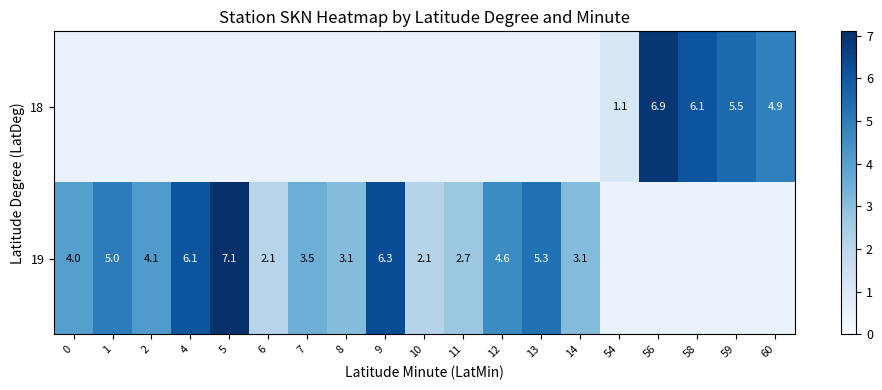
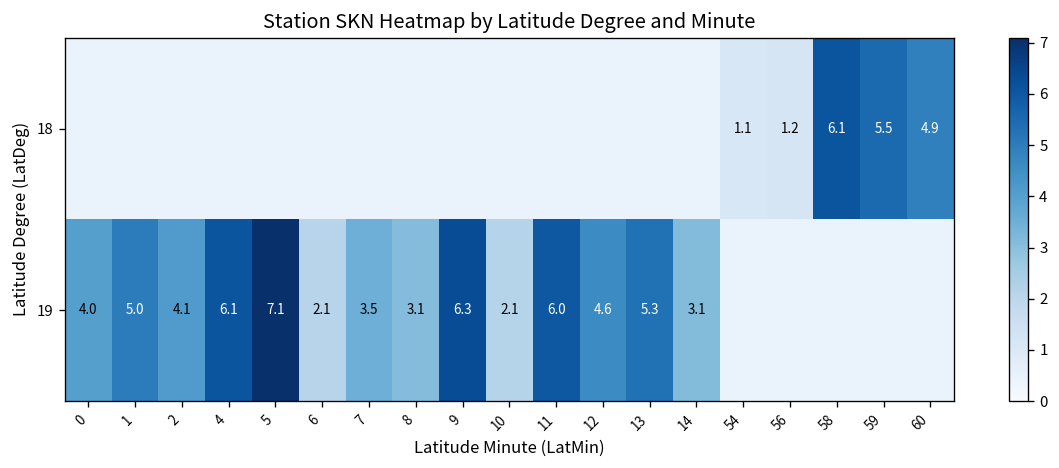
  {
    "18": {
      "54": 1.1,
-     "56": 6.9,
+     "56": 1.2,
      "58": 6.1,
      "59": 5.5,
      "60": 4.9
    },
    "19": {
      "0": 4.0,
      "1": 5.0,
      "2": 4.1,
      "4": 6.1,
      "5": 7.1,
      "6": 2.1,
      "7": 3.5,
      "8": 3.1,
      "9": 6.3,
      "10": 2.1,
-     "11": 2.7,
+     "11": 6.0,
      "12": 4.6,
      "13": 5.3,
      "14": 3.1
    }
  }
